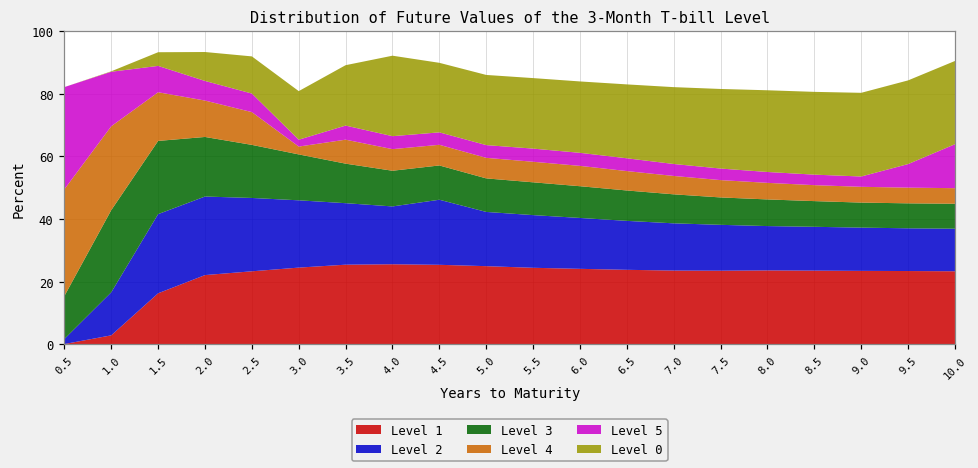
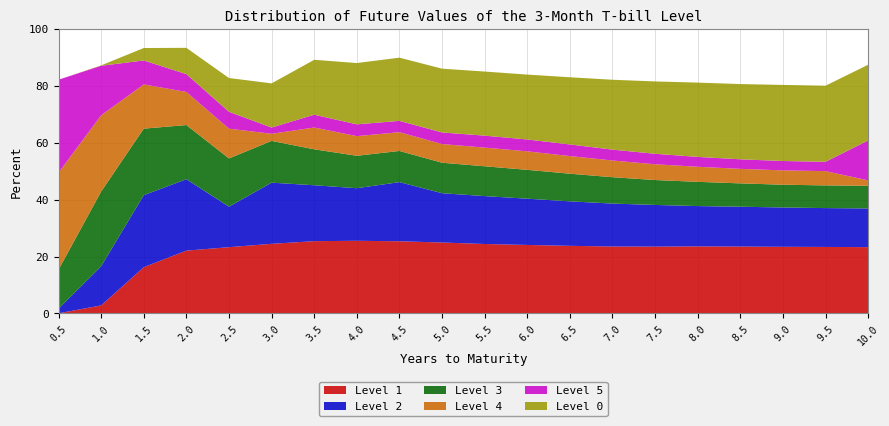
  {
    "Level 1": {
      "1.0": 3,
      "1.5": 16,
      "2.0": 22,
      "2.5": 23,
      "3.0": 24,
      "3.5": 25,
      "4.0": 26,
      "4.5": 25,
      "5.0": 25,
      "5.5": 24,
      "6.0": 24,
      "6.5": 24,
      "7.0": 24,
      "7.5": 23,
      "8.0": 24,
      "8.5": 24,
      "9.0": 23,
      "9.5": 23,
      "10.0": 23
    },
    "Level 2": {
      "0.5": 2,
      "1.0": 14,
      "1.5": 25,
      "2.0": 25,
-     "2.5": 23,
+     "2.5": 14,
      "3.0": 22,
      "3.5": 20,
      "4.0": 18,
      "4.5": 21,
      "5.0": 17,
      "5.5": 17,
      "6.0": 16,
      "6.5": 16,
      "7.0": 15,
      "7.5": 15,
      "8.0": 14,
      "8.5": 14,
      "9.0": 14,
      "9.5": 14,
      "10.0": 14
    },
    "Level 3": {
      "0.5": 14,
      "1.0": 26,
      "1.5": 23,
      "2.0": 19,
      "2.5": 17,
      "3.0": 15,
      "3.5": 13,
      "4.0": 11,
      "4.5": 11,
      "5.0": 11,
      "5.5": 10,
      "6.0": 10,
      "6.5": 10,
      "7.0": 9,
      "7.5": 9,
      "8.0": 9,
      "8.5": 8,
      "9.0": 8,
      "9.5": 8,
      "10.0": 8
    },
    "Level 4": {
      "0.5": 34,
      "1.0": 27,
      "1.5": 16,
      "2.0": 12,
      "2.5": 10,
      "3.0": 3,
      "3.5": 8,
      "4.0": 7,
      "4.5": 7,
      "5.0": 7,
      "5.5": 7,
      "6.0": 7,
      "6.5": 6,
      "7.0": 6,
      "7.5": 6,
      "8.0": 5,
      "8.5": 5,
      "9.0": 5,
      "9.5": 5,
-     "10.0": 5
+     "10.0": 2
    },
    "Level 5": {
      "1.5": 8,
      "2.0": 6,
      "2.5": 6,
      "3.0": 2,
      "3.5": 5,
      "4.0": 4,
      "4.5": 4,
      "5.0": 4,
      "5.5": 4,
      "6.0": 4,
      "6.5": 4,
      "7.0": 4,
      "7.5": 4,
      "8.0": 3,
      "8.5": 3,
      "9.0": 3,
-     "9.5": 8,
+     "9.5": 3,
      "10.0": 14
    },
    "Level 0": {
      "1.5": 4,
      "2.0": 9,
      "2.5": 12,
      "3.0": 16,
      "3.5": 19,
-     "4.0": 26,
+     "4.0": 22,
      "4.5": 22,
      "5.0": 22,
      "5.5": 23,
      "6.0": 23,
      "6.5": 24,
      "7.0": 25,
      "7.5": 25,
      "8.0": 26,
      "8.5": 26,
      "9.0": 27,
      "9.5": 27,
      "10.0": 27
    }
  }
